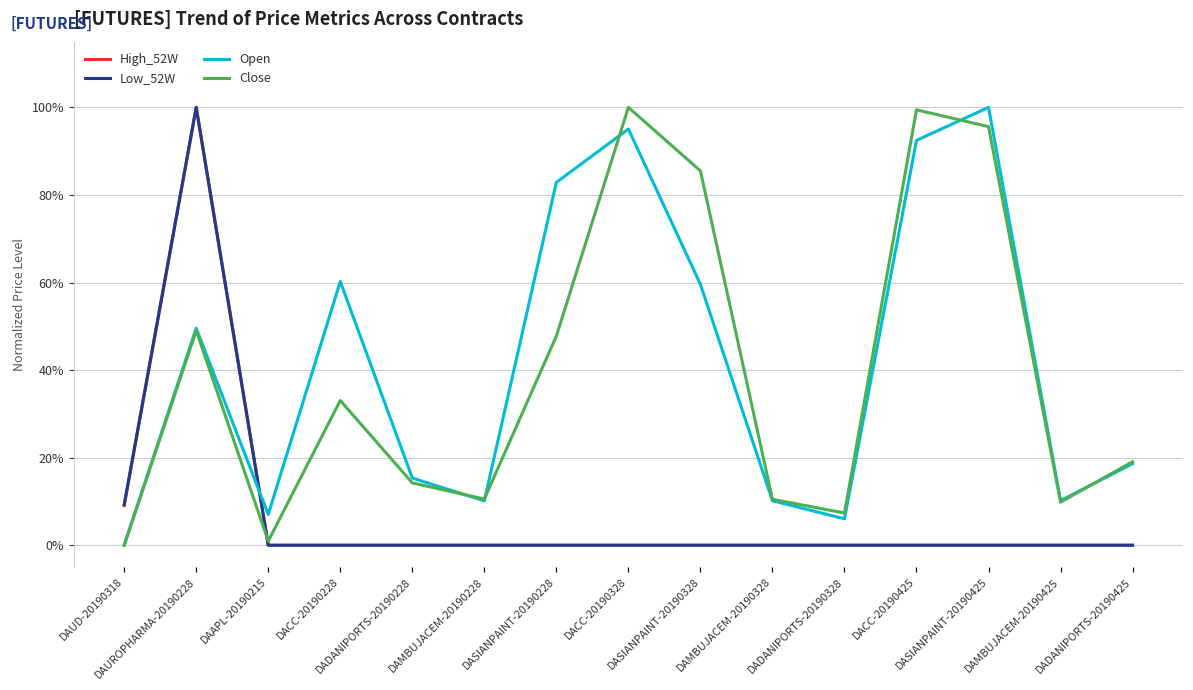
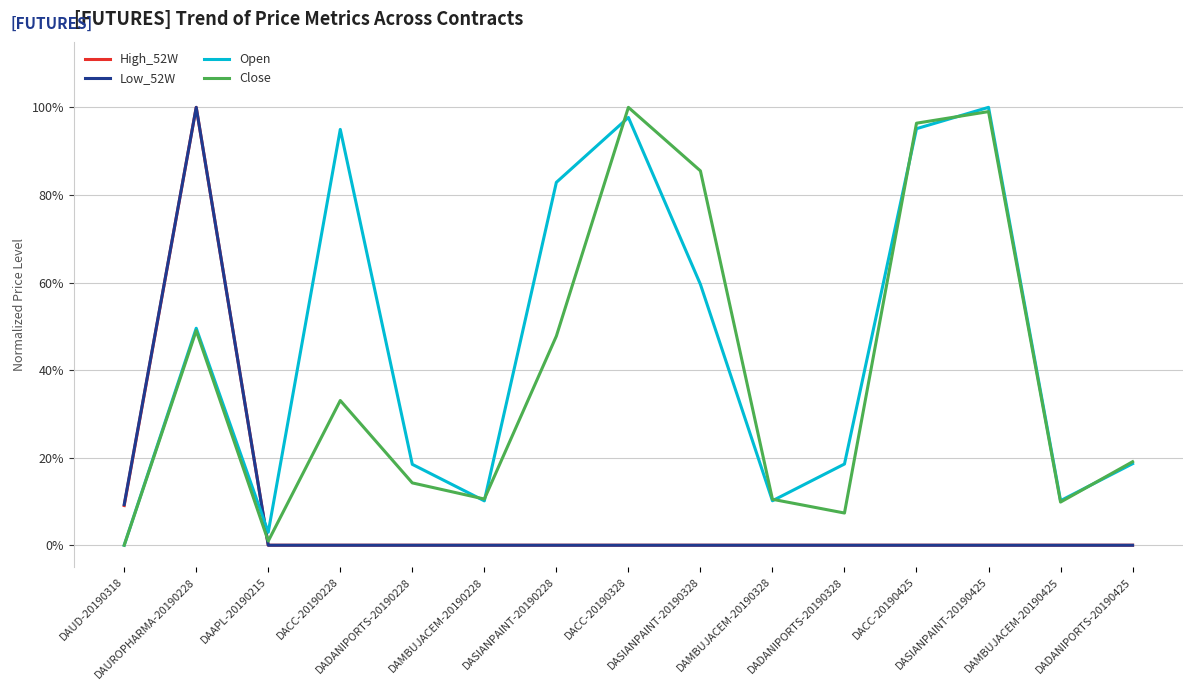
  {
    "Open": {
-     "DAAPL-20190215": "7%",
-     "DACC-20190228": "60%",
-     "DADANIPORTS-20190228": "15%",
+     "DAAPL-20190215": "3%",
+     "DACC-20190228": "95%",
+     "DADANIPORTS-20190228": "18%",
      "DASIANPAINT-20190228": "83%",
-     "DACC-20190328": "95%",
+     "DACC-20190328": "98%",
      "DASIANPAINT-20190328": "60%",
-     "DADANIPORTS-20190328": "6%",
-     "DACC-20190425": "92%",
+     "DADANIPORTS-20190328": "19%",
+     "DACC-20190425": "95%",
      "DASIANPAINT-20190425": "100%"
    },
    "Close": {
      "DAAPL-20190215": "1%",
      "DACC-20190228": "33%",
      "DADANIPORTS-20190228": "14%",
      "DASIANPAINT-20190228": "48%",
      "DACC-20190328": "100%",
      "DASIANPAINT-20190328": "85%",
      "DADANIPORTS-20190328": "7%",
-     "DACC-20190425": "99%",
-     "DASIANPAINT-20190425": "96%"
+     "DACC-20190425": "96%",
+     "DASIANPAINT-20190425": "99%"
    }
  }
